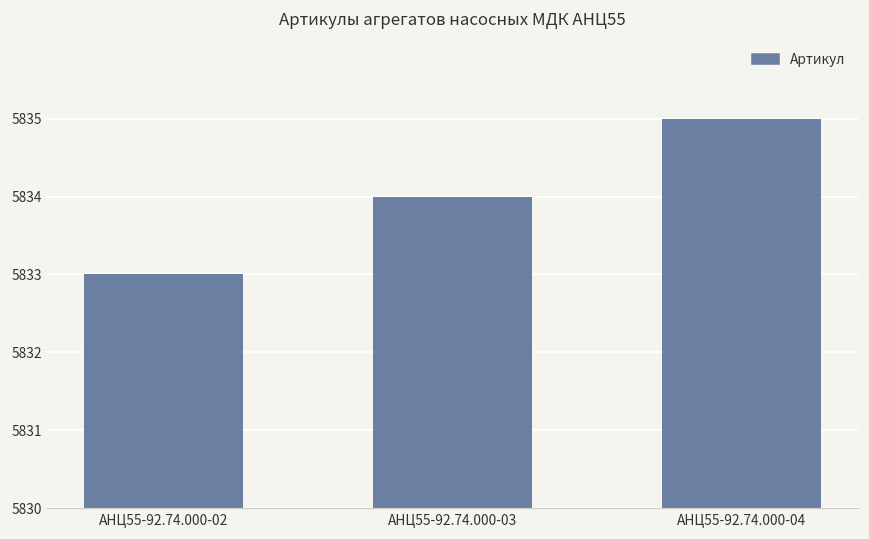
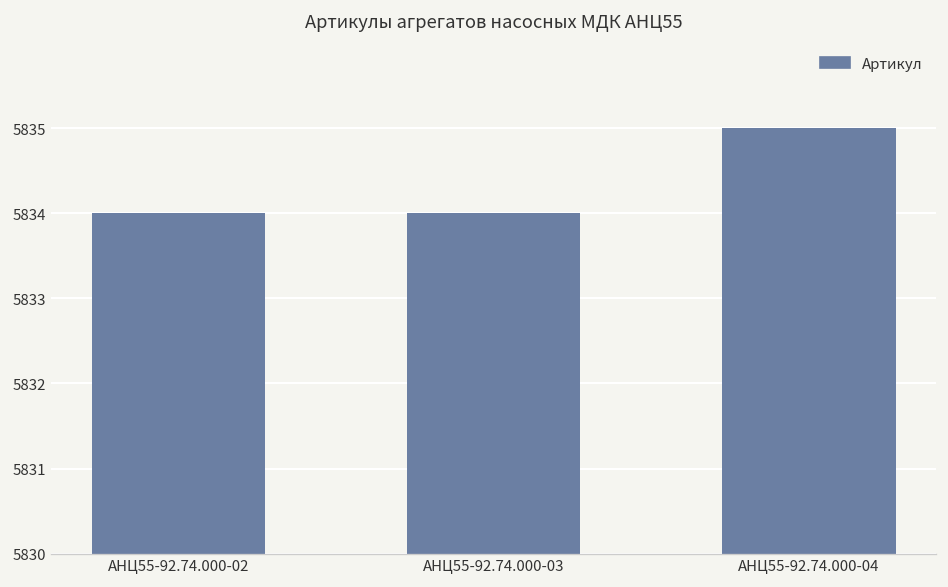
  {
-   "АНЦ55-92.74.000-02": 5833,
+   "АНЦ55-92.74.000-02": 5834,
    "АНЦ55-92.74.000-03": 5834,
    "АНЦ55-92.74.000-04": 5835
  }
